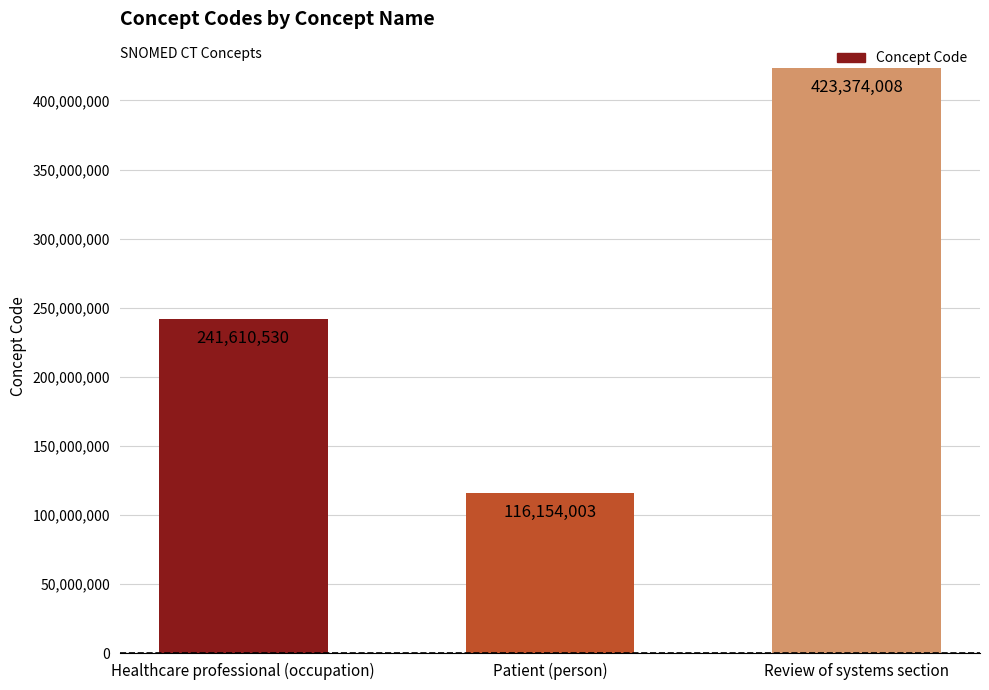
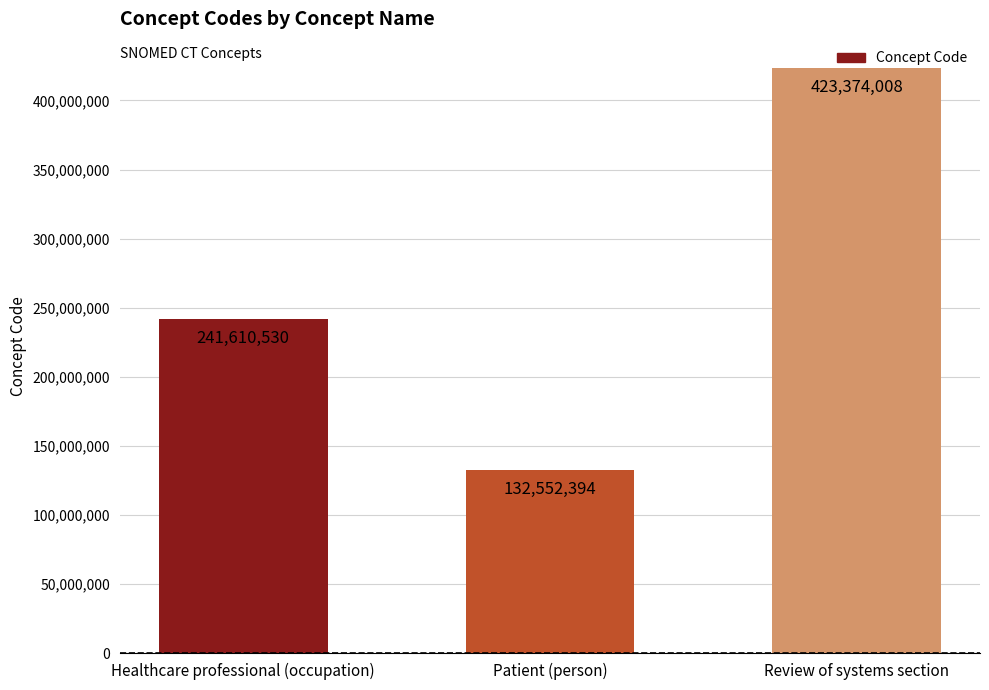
  {
    "Healthcare professional (occupation)": "241,610,530",
-   "Patient (person)": "116,154,003",
+   "Patient (person)": "132,552,394",
    "Review of systems section": "423,374,008"
  }
